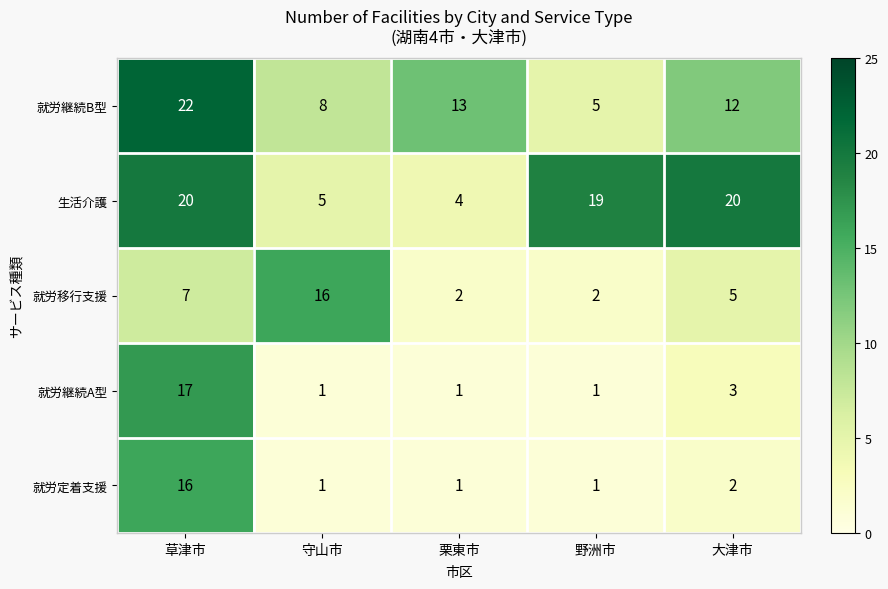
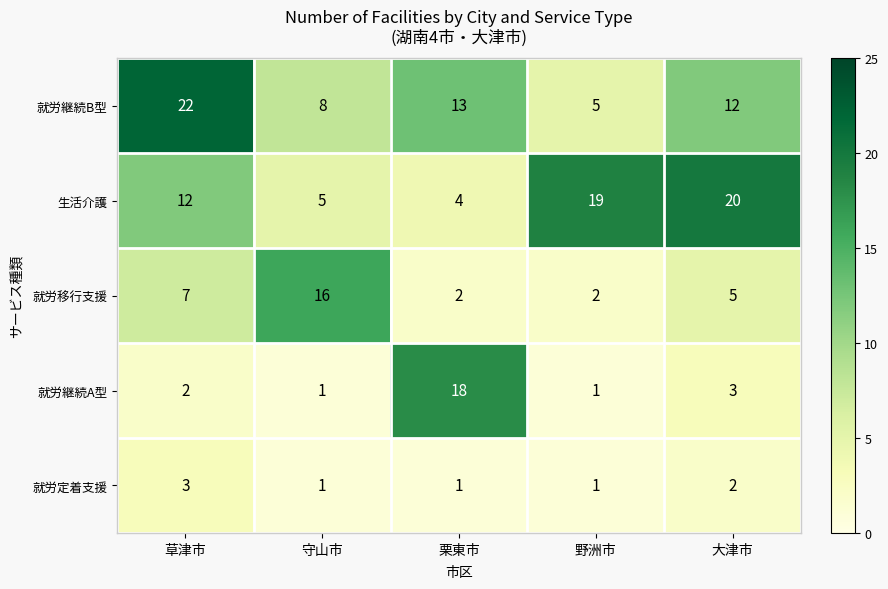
  {
    "就労継続B型": {
      "草津市": 22,
      "守山市": 8,
      "栗東市": 13,
      "野洲市": 5,
      "大津市": 12
    },
    "生活介護": {
-     "草津市": 20,
+     "草津市": 12,
      "守山市": 5,
      "栗東市": 4,
      "野洲市": 19,
      "大津市": 20
    },
    "就労移行支援": {
      "草津市": 7,
      "守山市": 16,
      "栗東市": 2,
      "野洲市": 2,
      "大津市": 5
    },
    "就労継続A型": {
-     "草津市": 17,
+     "草津市": 2,
      "守山市": 1,
-     "栗東市": 1,
+     "栗東市": 18,
      "野洲市": 1,
      "大津市": 3
    },
    "就労定着支援": {
-     "草津市": 16,
+     "草津市": 3,
      "守山市": 1,
      "栗東市": 1,
      "野洲市": 1,
      "大津市": 2
    }
  }
